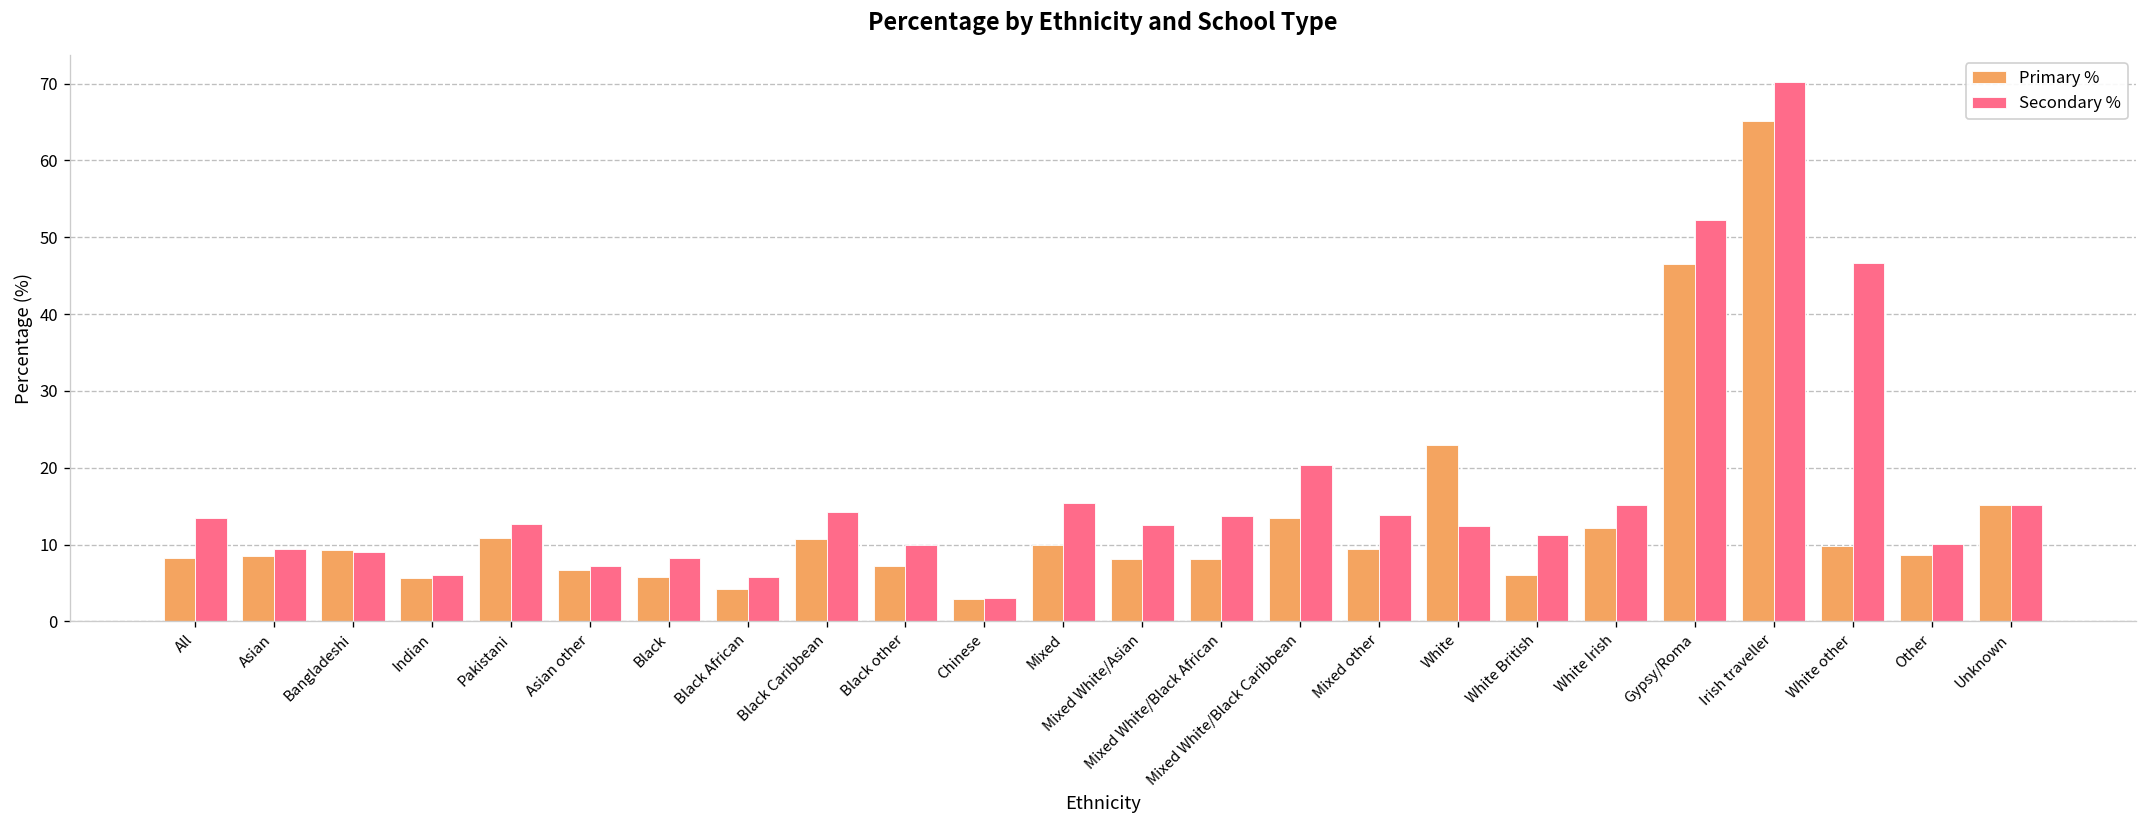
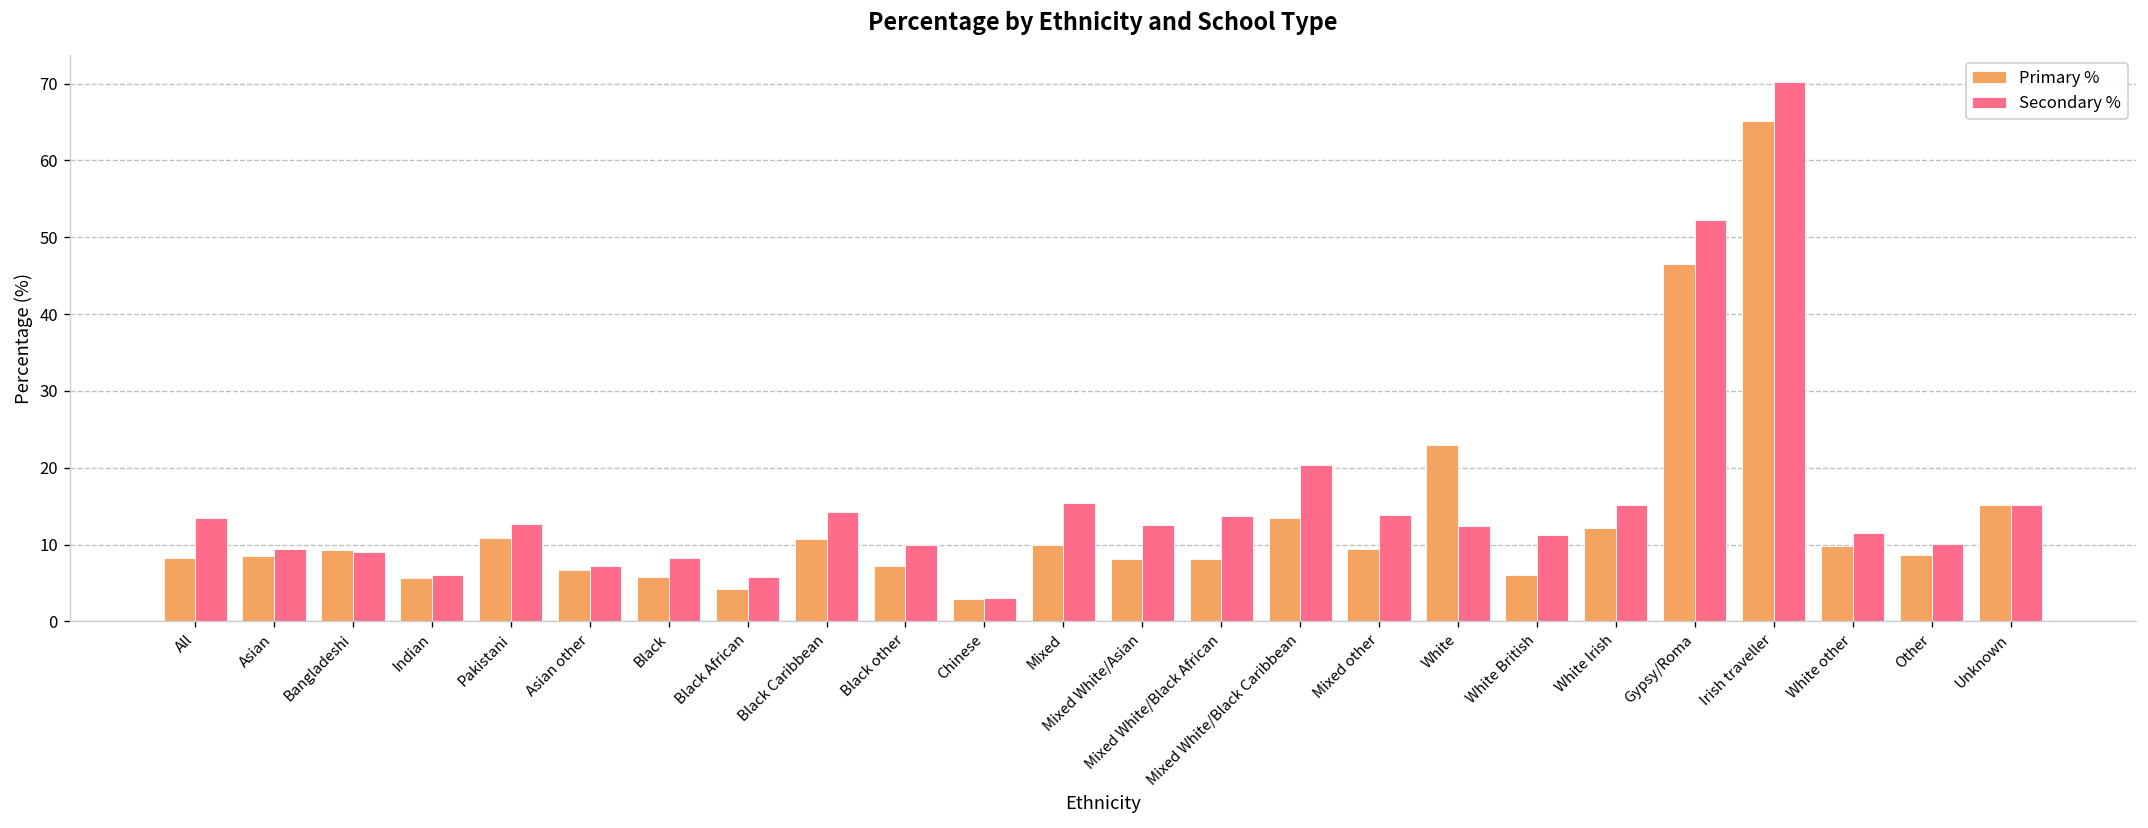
  {
    "Primary %": {
      "All": 8,
      "Asian": 9,
      "Bangladeshi": 9,
      "Indian": 6,
      "Pakistani": 11,
      "Asian other": 7,
      "Black": 6,
      "Black African": 4,
      "Black Caribbean": 11,
      "Black other": 7,
      "Chinese": 3,
      "Mixed": 10,
      "Mixed White/Asian": 8,
      "Mixed White/Black African": 8,
      "Mixed White/Black Caribbean": 14,
      "Mixed other": 9,
      "White": 23,
      "White British": 6,
      "White Irish": 12,
      "Gypsy/Roma": 47,
      "Irish traveller": 65,
      "White other": 10,
      "Other": 9,
      "Unknown": 15
    },
    "Secondary %": {
      "All": 14,
      "Asian": 9,
      "Bangladeshi": 9,
      "Indian": 6,
      "Pakistani": 13,
      "Asian other": 7,
      "Black": 8,
      "Black African": 6,
      "Black Caribbean": 14,
      "Black other": 10,
      "Chinese": 3,
      "Mixed": 15,
      "Mixed White/Asian": 13,
      "Mixed White/Black African": 14,
      "Mixed White/Black Caribbean": 20,
      "Mixed other": 14,
      "White": 12,
      "White British": 11,
      "White Irish": 15,
      "Gypsy/Roma": 52,
      "Irish traveller": 70,
-     "White other": 47,
+     "White other": 12,
      "Other": 10,
      "Unknown": 15
    }
  }
